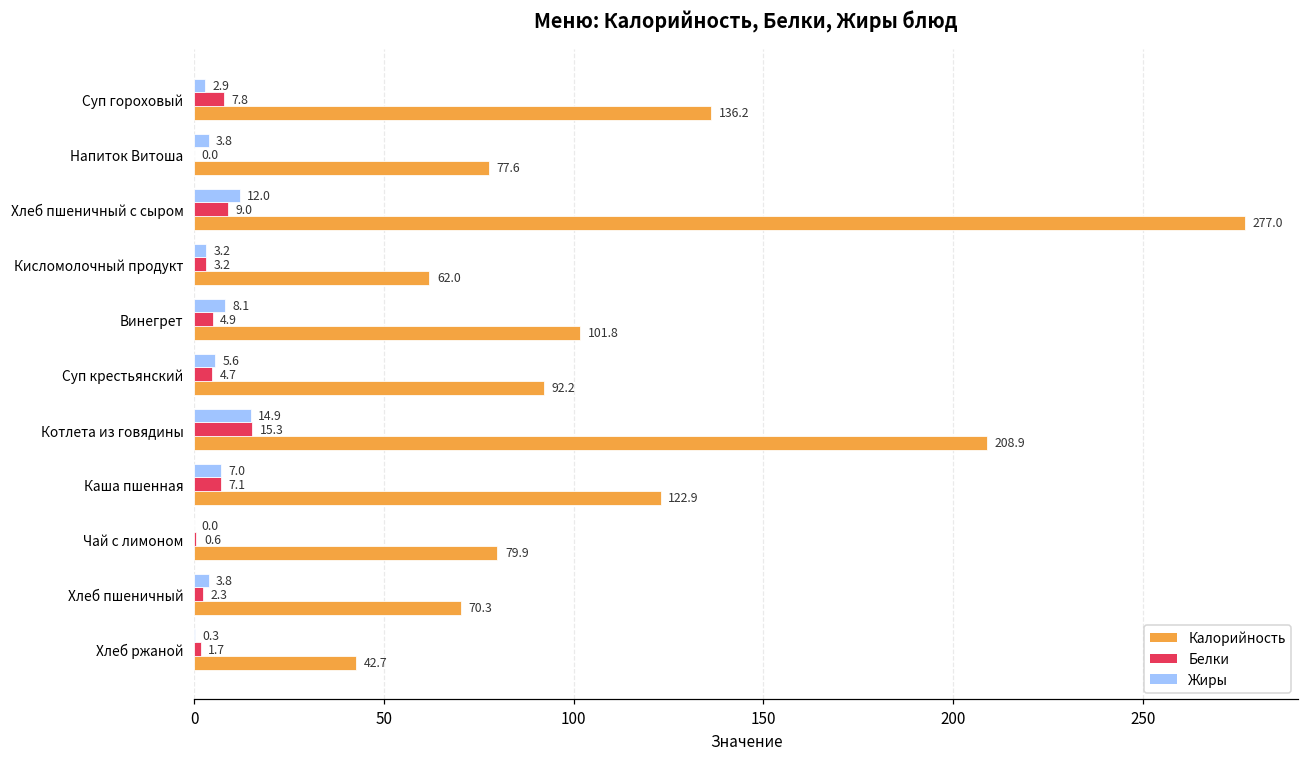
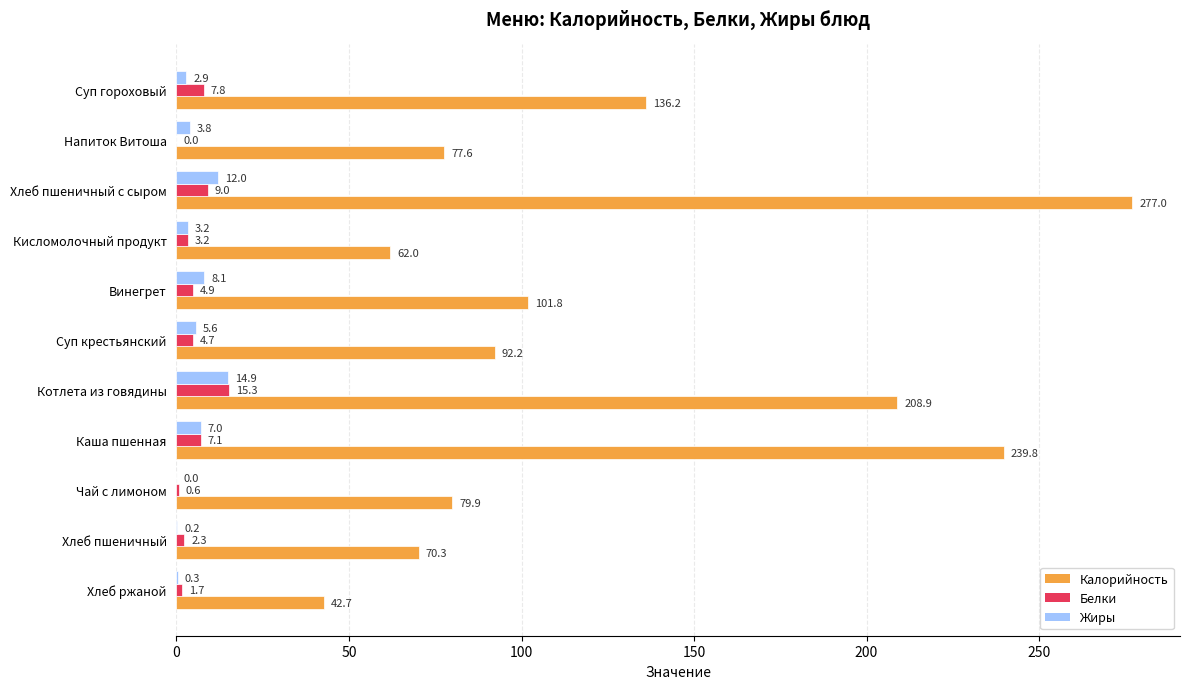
  {
    "Калорийность": {
      "Суп гороховый": 136.2,
      "Напиток Витоша": 77.6,
      "Хлеб пшеничный с сыром": 277.0,
      "Кисломолочный продукт": 62.0,
      "Винегрет": 101.8,
      "Суп крестьянский": 92.2,
      "Котлета из говядины": 208.9,
-     "Каша пшенная": 122.9,
+     "Каша пшенная": 239.8,
      "Чай с лимоном": 79.9,
      "Хлеб пшеничный": 70.3,
      "Хлеб ржаной": 42.7
    },
    "Белки": {
      "Суп гороховый": 7.8,
      "Напиток Витоша": 0.0,
      "Хлеб пшеничный с сыром": 9.0,
      "Кисломолочный продукт": 3.2,
      "Винегрет": 4.9,
      "Суп крестьянский": 4.7,
      "Котлета из говядины": 15.3,
      "Каша пшенная": 7.1,
      "Чай с лимоном": 0.6,
      "Хлеб пшеничный": 2.3,
      "Хлеб ржаной": 1.7
    },
    "Жиры": {
      "Суп гороховый": 2.9,
      "Напиток Витоша": 3.8,
      "Хлеб пшеничный с сыром": 12.0,
      "Кисломолочный продукт": 3.2,
      "Винегрет": 8.1,
      "Суп крестьянский": 5.6,
      "Котлета из говядины": 14.9,
      "Каша пшенная": 7.0,
      "Чай с лимоном": 0.0,
-     "Хлеб пшеничный": 3.8,
+     "Хлеб пшеничный": 0.2,
      "Хлеб ржаной": 0.3
    }
  }
